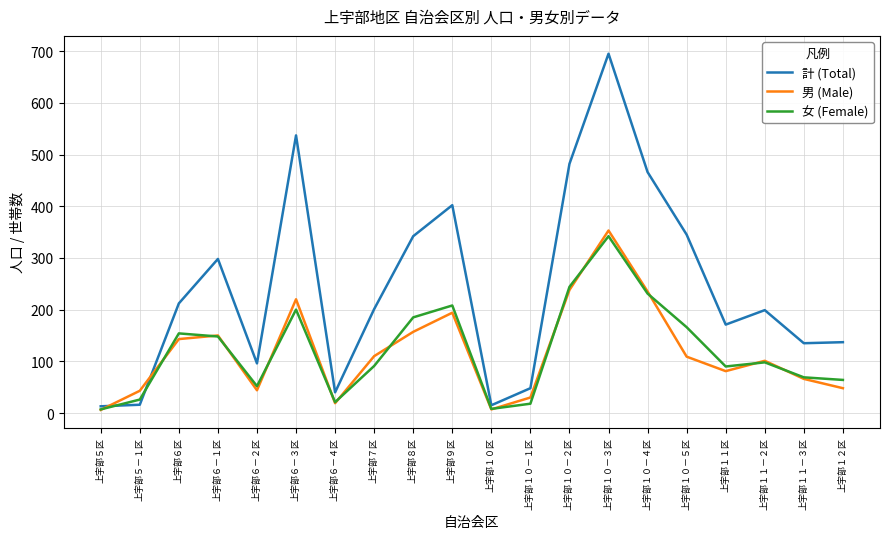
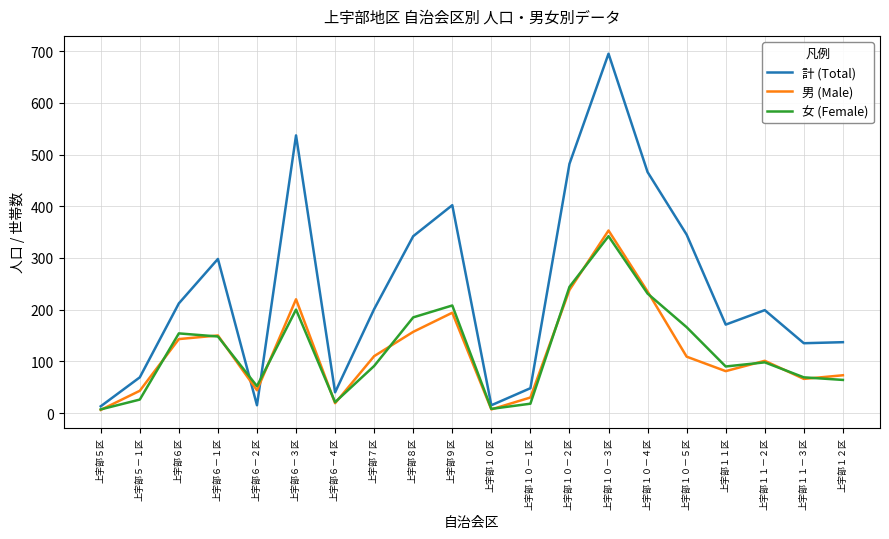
  {
    "計 (Total)": {
      "上宇部５区": 10,
-     "上宇部５－１区": 20,
+     "上宇部５－１区": 70,
      "上宇部６区": 210,
      "上宇部６－１区": 300,
-     "上宇部６－２区": 100,
+     "上宇部６－２区": 20,
      "上宇部６－３区": 540,
      "上宇部６－４区": 40,
      "上宇部７区": 200,
      "上宇部８区": 340,
      "上宇部９区": 400,
      "上宇部１０区": 20,
      "上宇部１０－１区": 50,
      "上宇部１０－２区": 480,
      "上宇部１０－３区": 700,
      "上宇部１０－４区": 470,
      "上宇部１０－５区": 350,
      "上宇部１１区": 170,
      "上宇部１１－２区": 200,
      "上宇部１１－３区": 140,
      "上宇部１２区": 140
    },
    "男 (Male)": {
      "上宇部５－１区": 40,
      "上宇部６区": 140,
      "上宇部６－２区": 40,
      "上宇部６－３区": 220,
      "上宇部７区": 110,
      "上宇部８区": 160,
      "上宇部９区": 190,
      "上宇部１０－１区": 30,
      "上宇部１０－２区": 240,
      "上宇部１０－３区": 350,
      "上宇部１０－５区": 110,
      "上宇部１１区": 80,
-     "上宇部１２区": 50
+     "上宇部１２区": 70
    },
    "女 (Female)": {
      "上宇部５－１区": 30,
      "上宇部６区": 150,
      "上宇部６－２区": 50,
      "上宇部６－３区": 200,
      "上宇部７区": 90,
      "上宇部８区": 190,
      "上宇部９区": 210,
      "上宇部１０－１区": 20,
      "上宇部１０－２区": 240,
      "上宇部１０－３区": 340,
      "上宇部１０－５区": 170,
      "上宇部１１区": 90,
      "上宇部１２区": 60
    }
  }
